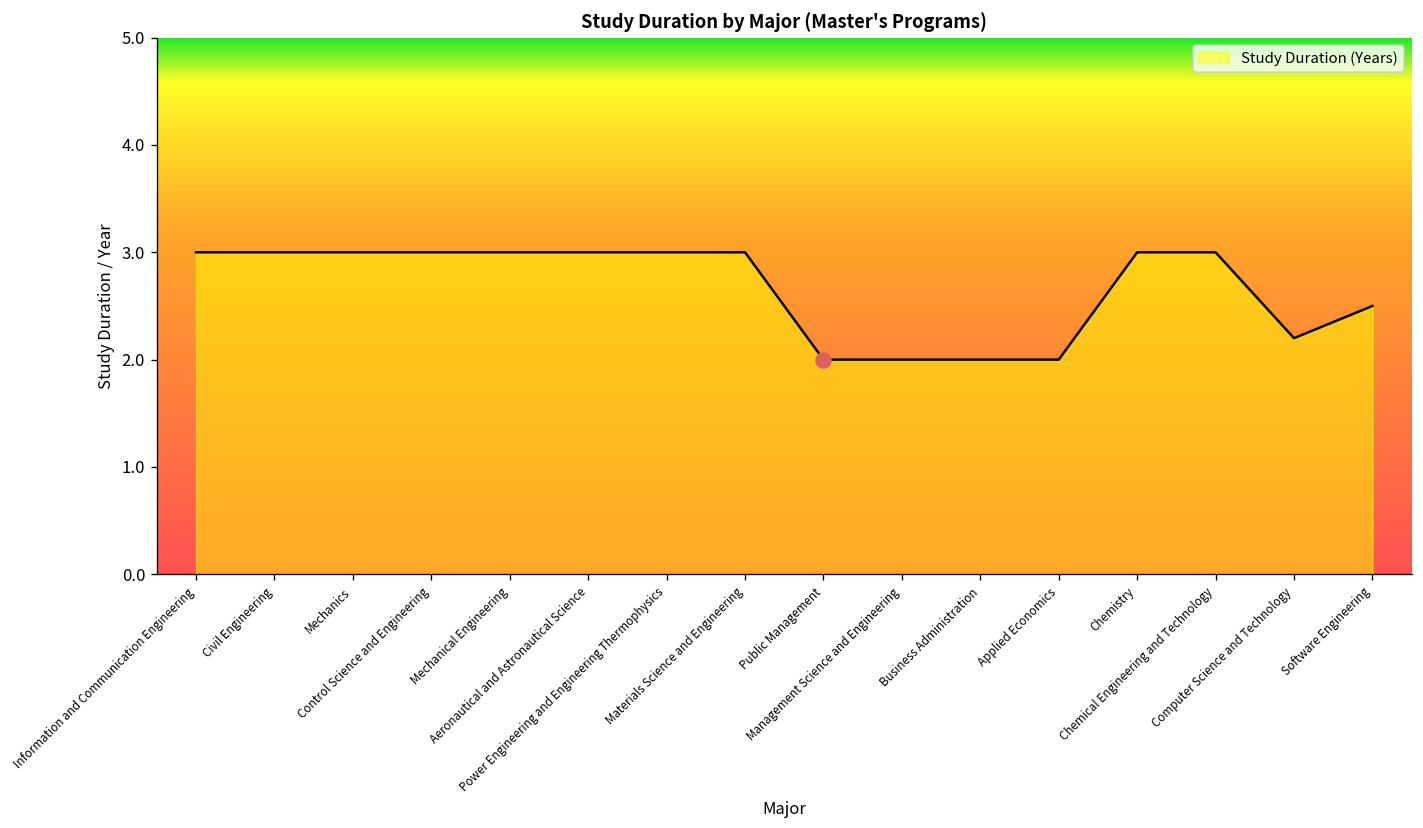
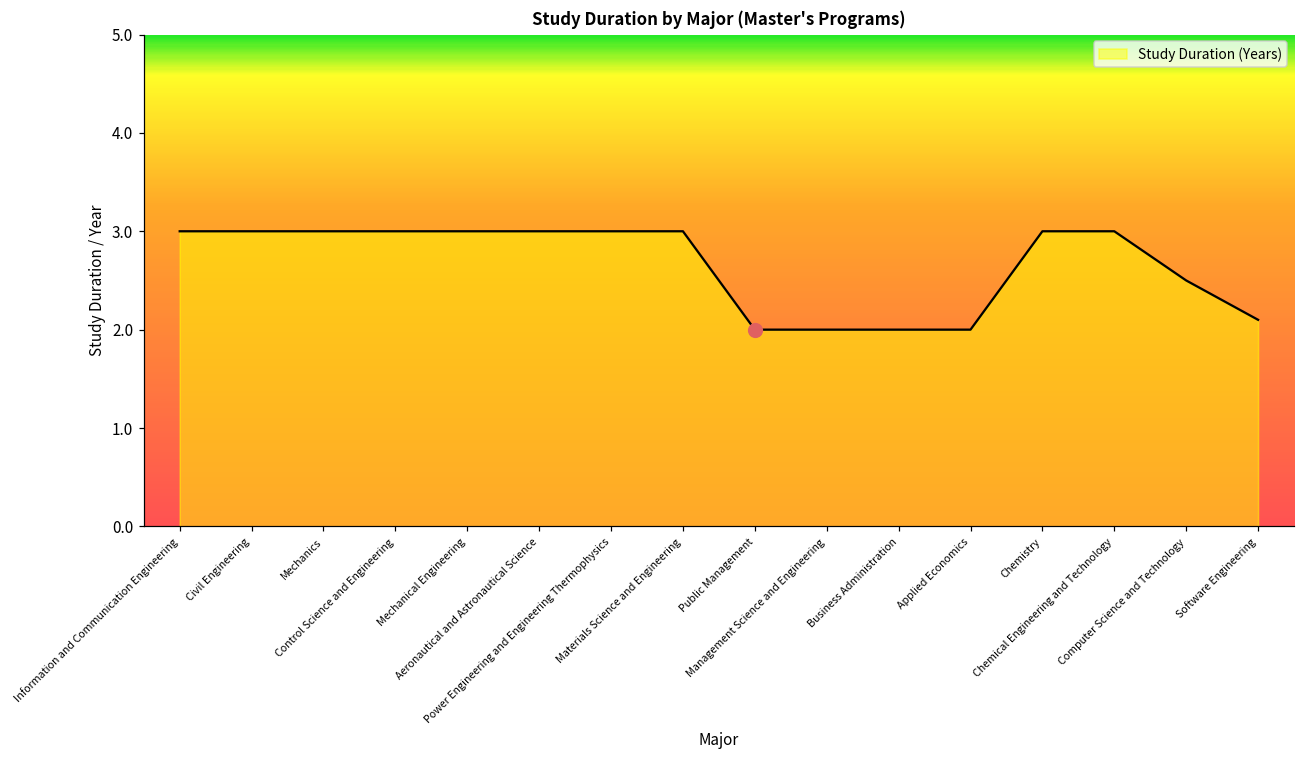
  {
    "Study Duration (Years)": {
      "Information and Communication Engineering": 3.0,
      "Civil Engineering": 3.0,
      "Mechanics": 3.0,
      "Control Science and Engineering": 3.0,
      "Mechanical Engineering": 3.0,
      "Aeronautical and Astronautical Science": 3.0,
      "Power Engineering and Engineering Thermophysics": 3.0,
      "Materials Science and Engineering": 3.0,
      "Management Science and Engineering": 2.0,
      "Business Administration": 2.0,
      "Applied Economics": 2.0,
      "Chemistry": 3.0,
      "Chemical Engineering and Technology": 3.0,
-     "Computer Science and Technology": 2.2,
-     "Software Engineering": 2.5
+     "Computer Science and Technology": 2.5,
+     "Software Engineering": 2.1
    }
  }
